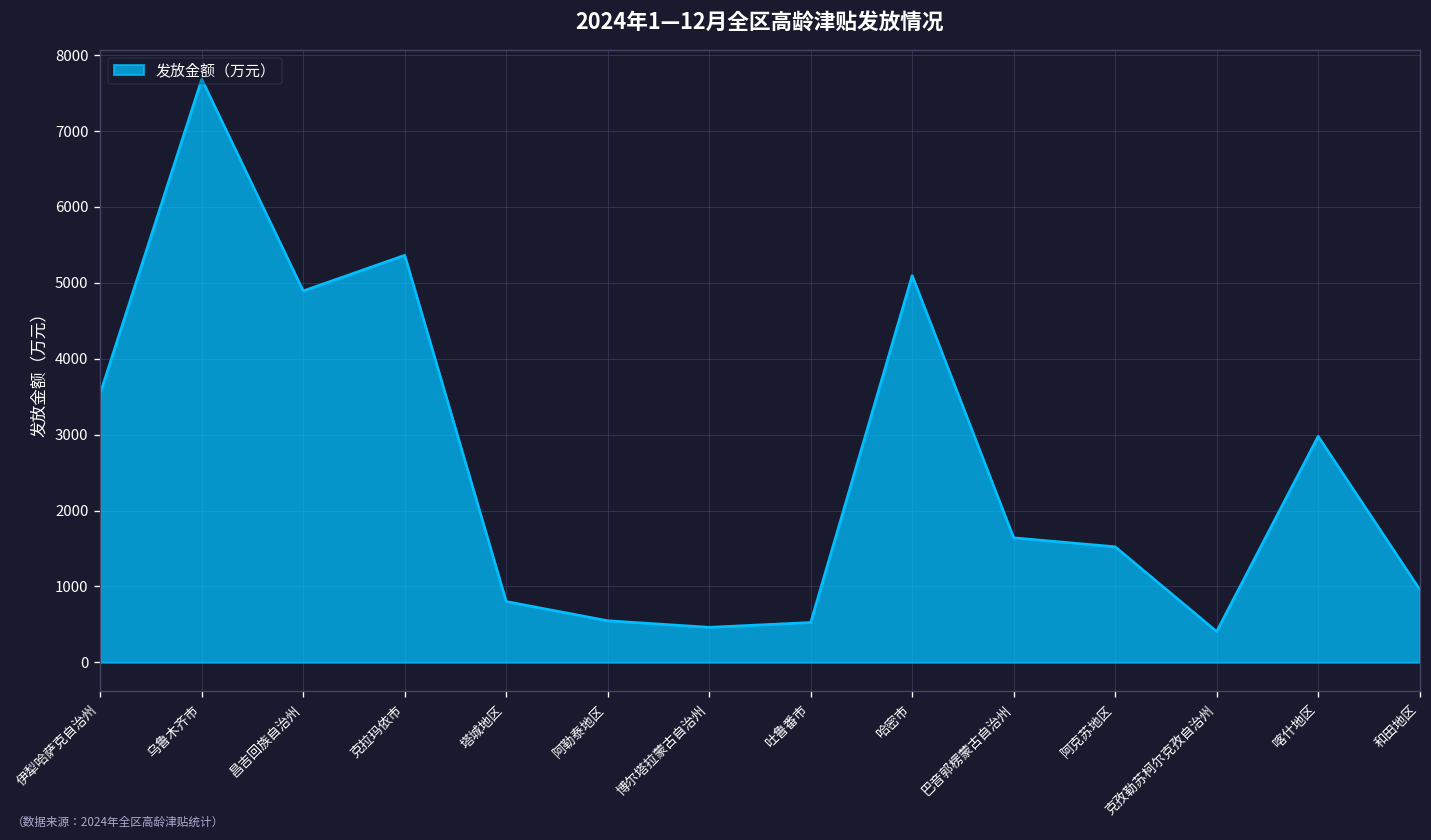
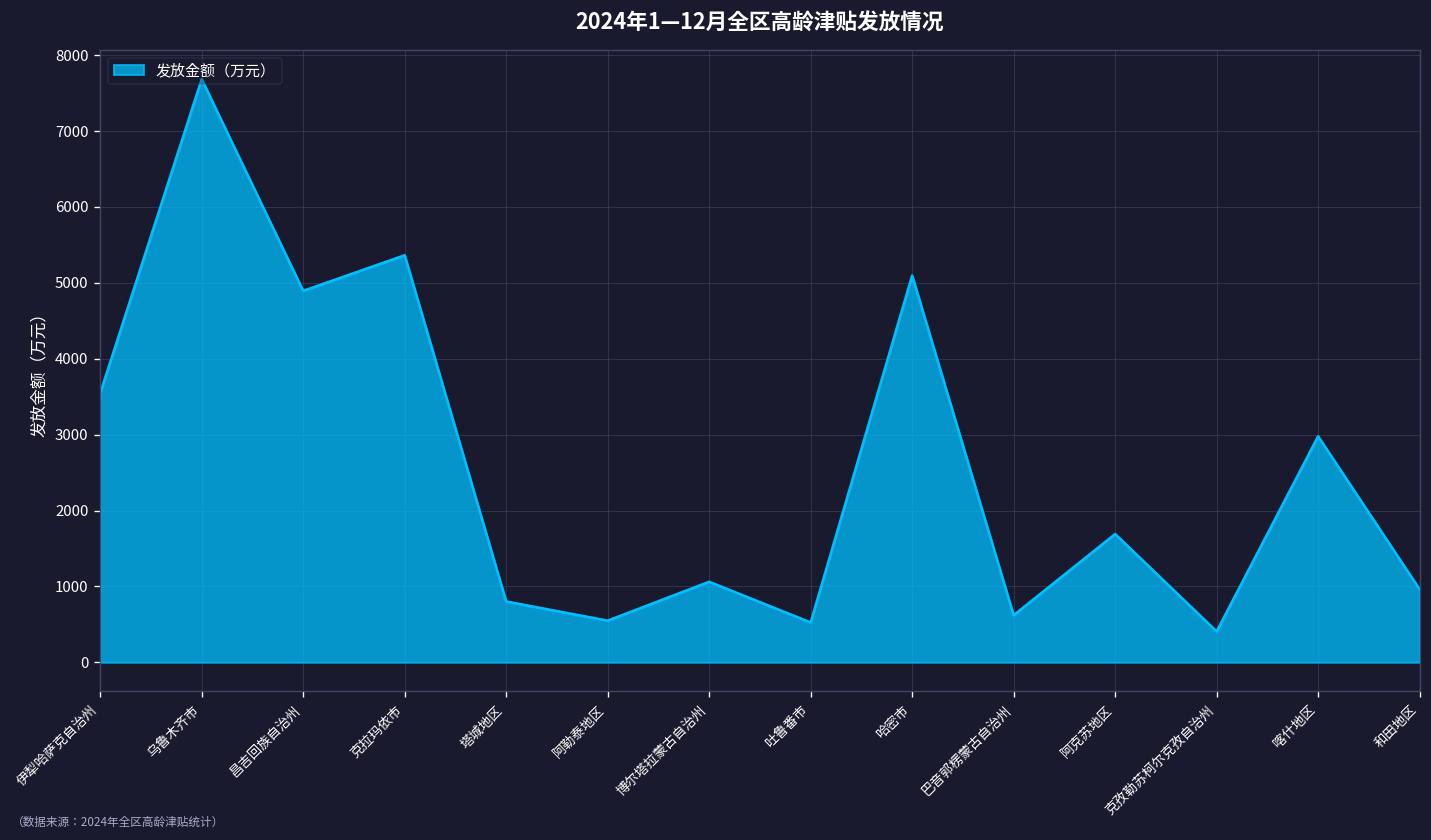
  {
    "伊犁哈萨克自治州": 3500,
    "昌吉回族自治州": 4900,
    "克拉玛依市": 5400,
    "塔城地区": 800,
    "阿勒泰地区": 500,
-   "博尔塔拉蒙古自治州": 500,
+   "博尔塔拉蒙古自治州": 1100,
    "吐鲁番市": 500,
    "哈密市": 5100,
-   "巴音郭楞蒙古自治州": 1600,
-   "阿克苏地区": 1500,
+   "巴音郭楞蒙古自治州": 600,
+   "阿克苏地区": 1700,
    "克孜勒苏柯尔克孜自治州": 400,
    "喀什地区": 3000,
    "和田地区": 1000
  }
